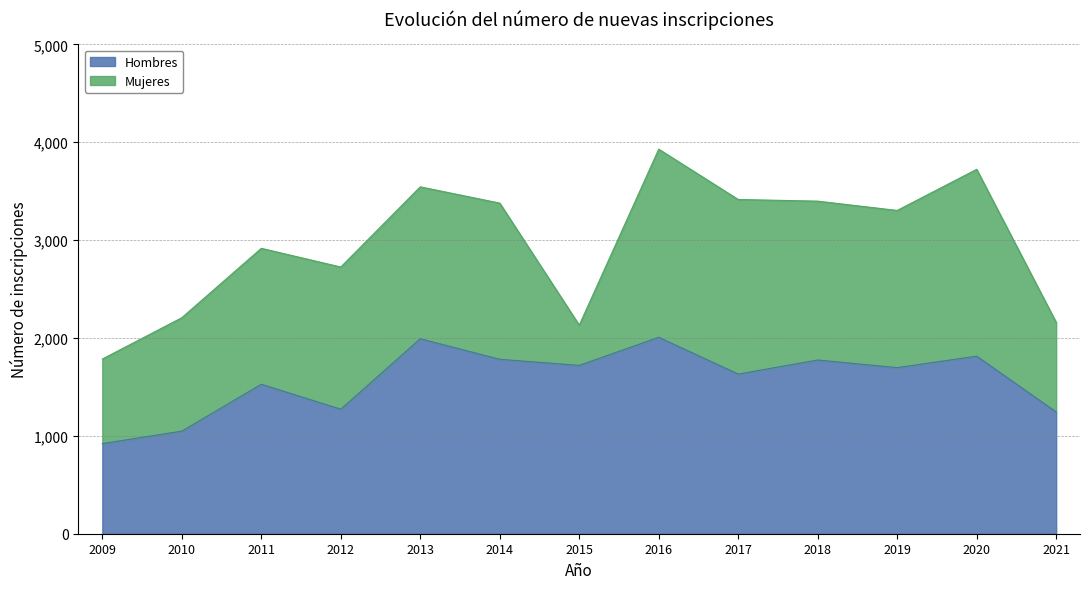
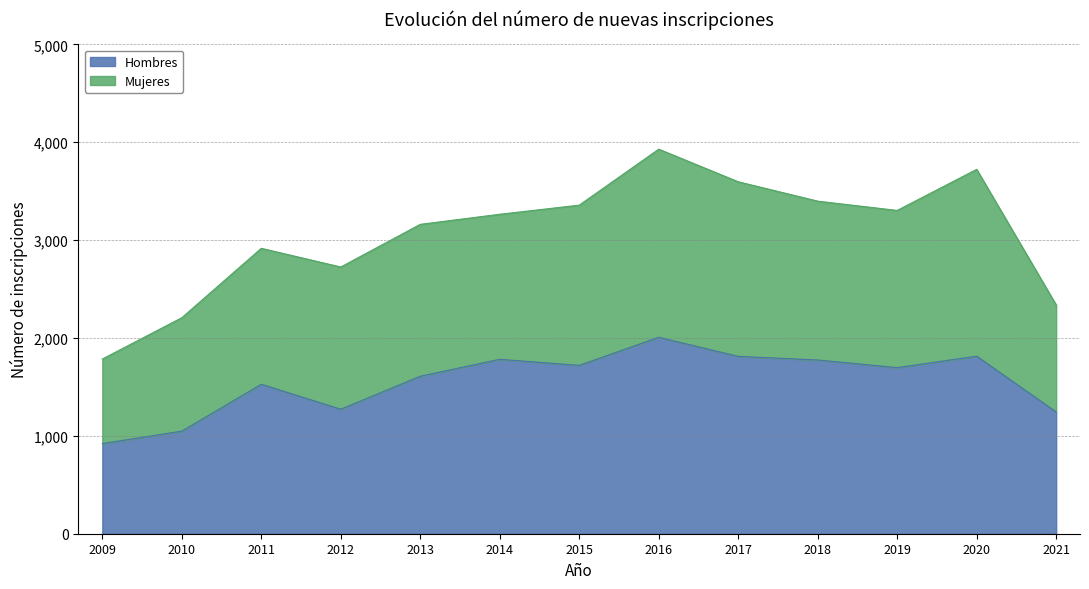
  {
    "Hombres": {
      "2009": "900",
      "2010": "1,000",
      "2011": "1,500",
      "2012": "1,300",
-     "2013": "2,000",
+     "2013": "1,600",
      "2014": "1,800",
      "2015": "1,700",
      "2016": "2,000",
-     "2017": "1,600",
+     "2017": "1,800",
      "2018": "1,800",
      "2019": "1,700",
      "2020": "1,800",
      "2021": "1,200"
    },
    "Mujeres": {
      "2009": "900",
      "2010": "1,200",
      "2011": "1,400",
      "2012": "1,500",
      "2013": "1,600",
-     "2014": "1,600",
-     "2015": "400",
+     "2014": "1,500",
+     "2015": "1,600",
      "2016": "1,900",
      "2017": "1,800",
      "2018": "1,600",
      "2019": "1,600",
      "2020": "1,900",
-     "2021": "900"
+     "2021": "1,100"
    }
  }
